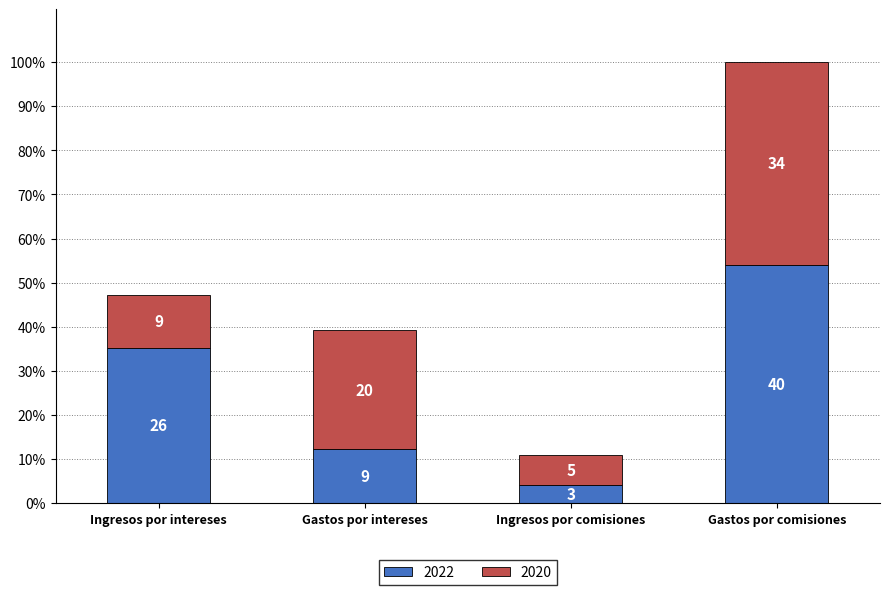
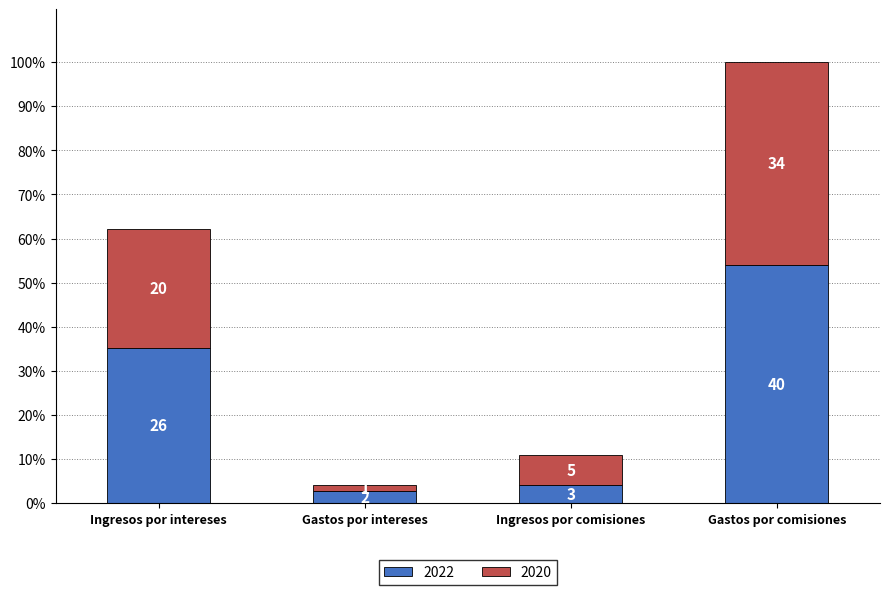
  {
    "2022": {
      "Ingresos por intereses": 26,
-     "Gastos por intereses": 9,
+     "Gastos por intereses": 2,
      "Ingresos por comisiones": 3,
      "Gastos por comisiones": 40
    },
    "2020": {
-     "Ingresos por intereses": 9,
-     "Gastos por intereses": 20,
+     "Ingresos por intereses": 20,
+     "Gastos por intereses": 1,
      "Ingresos por comisiones": 5,
      "Gastos por comisiones": 34
    }
  }
